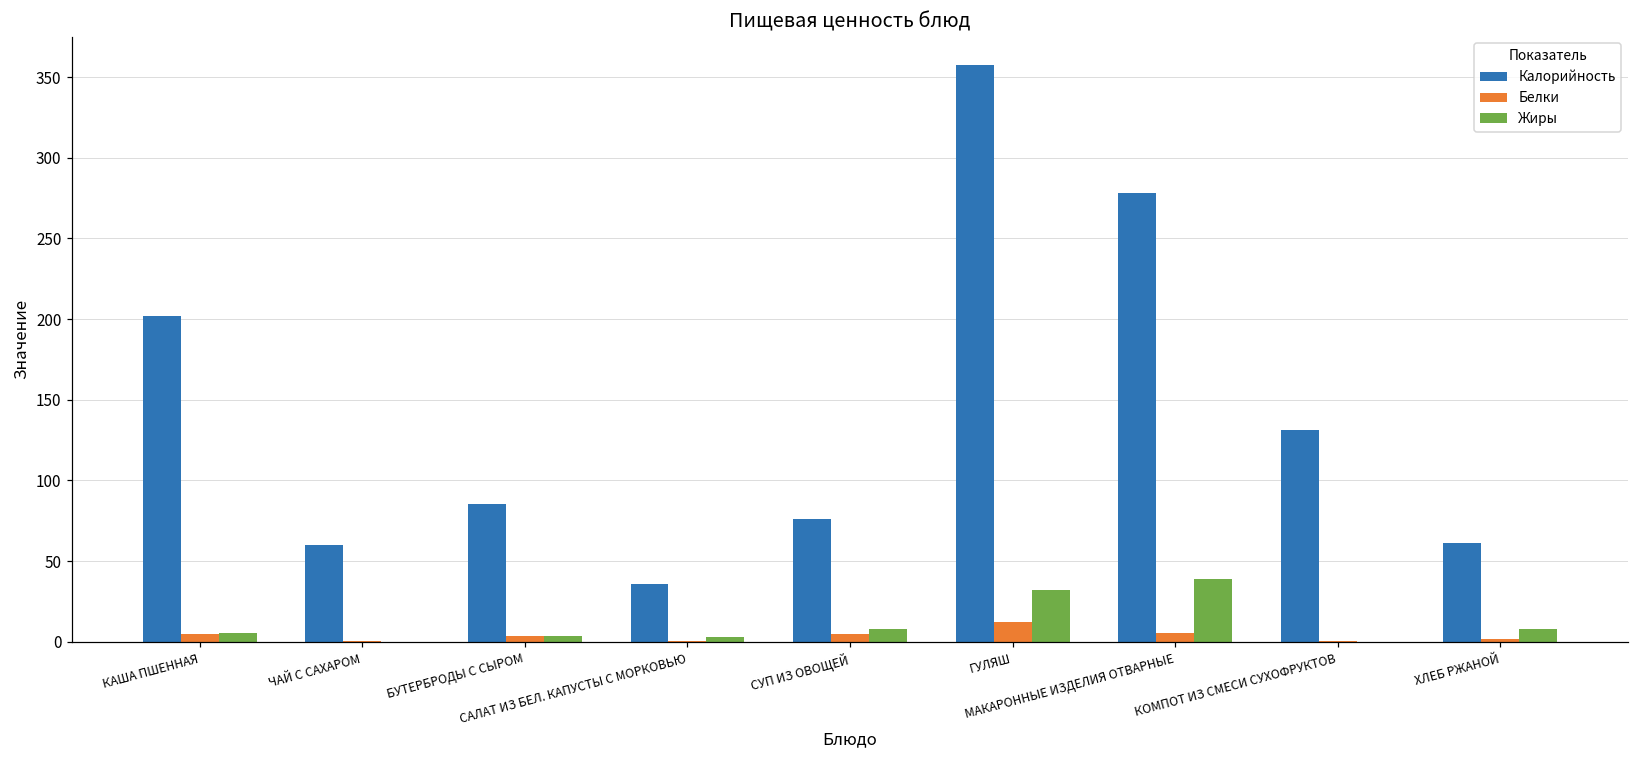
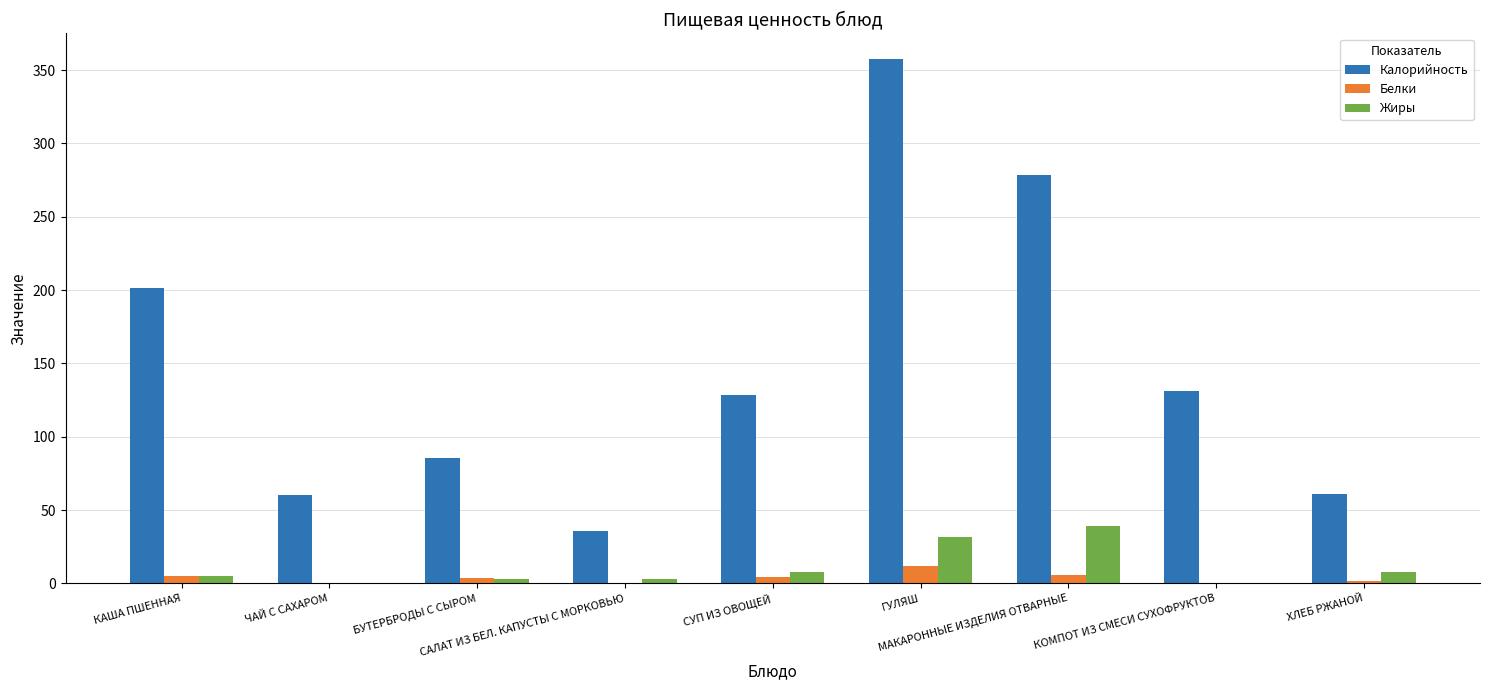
  {
    "Калорийность": {
      "КАША ПШЕННАЯ": 202,
      "ЧАЙ С САХАРОМ": 60,
      "БУТЕРБРОДЫ С СЫРОМ": 86,
      "САЛАТ ИЗ БЕЛ. КАПУСТЫ С МОРКОВЬЮ": 36,
-     "СУП ИЗ ОВОЩЕЙ": 76,
+     "СУП ИЗ ОВОЩЕЙ": 128,
      "ГУЛЯШ": 357,
      "МАКАРОННЫЕ ИЗДЕЛИЯ ОТВАРНЫЕ": 278,
      "КОМПОТ ИЗ СМЕСИ СУХОФРУКТОВ": 131,
      "ХЛЕБ РЖАНОЙ": 61
    },
    "Белки": {
      "КАША ПШЕННАЯ": 5,
      "БУТЕРБРОДЫ С СЫРОМ": 4,
      "СУП ИЗ ОВОЩЕЙ": 5,
      "ГУЛЯШ": 12,
      "МАКАРОННЫЕ ИЗДЕЛИЯ ОТВАРНЫЕ": 6,
      "ХЛЕБ РЖАНОЙ": 2
    },
    "Жиры": {
      "КАША ПШЕННАЯ": 5,
      "БУТЕРБРОДЫ С СЫРОМ": 3,
      "САЛАТ ИЗ БЕЛ. КАПУСТЫ С МОРКОВЬЮ": 3,
      "СУП ИЗ ОВОЩЕЙ": 8,
      "ГУЛЯШ": 32,
      "МАКАРОННЫЕ ИЗДЕЛИЯ ОТВАРНЫЕ": 39,
      "ХЛЕБ РЖАНОЙ": 8
    }
  }
